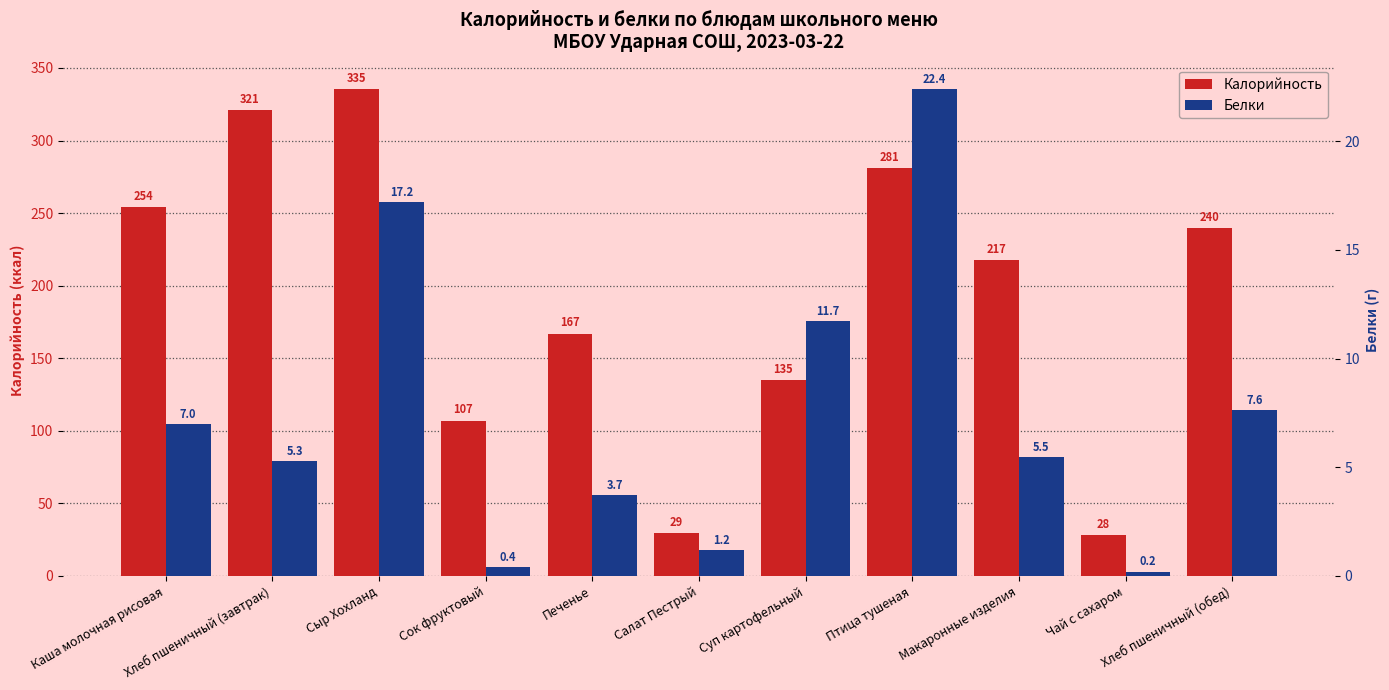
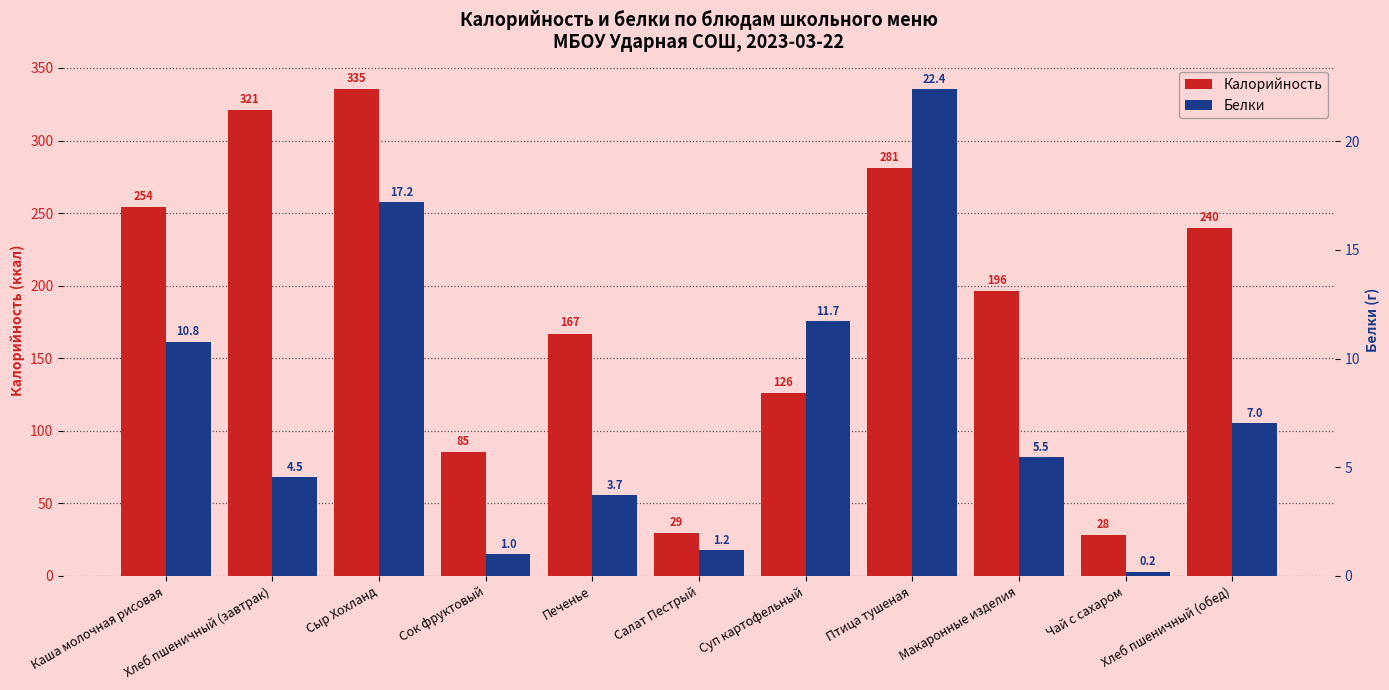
  {
    "Калорийность": {
      "Каша молочная рисовая": 254,
      "Хлеб пшеничный (завтрак)": 321,
      "Сыр Хохланд": 335,
-     "Сок фруктовый": 107,
+     "Сок фруктовый": 85,
      "Печенье": 167,
      "Салат Пестрый": 29,
-     "Суп картофельный": 135,
+     "Суп картофельный": 126,
      "Птица тушеная": 281,
-     "Макаронные изделия": 217,
+     "Макаронные изделия": 196,
      "Чай с сахаром": 28,
      "Хлеб пшеничный (обед)": 240
    },
    "Белки": {
-     "Каша молочная рисовая": 7.0,
-     "Хлеб пшеничный (завтрак)": 5.3,
+     "Каша молочная рисовая": 10.8,
+     "Хлеб пшеничный (завтрак)": 4.5,
      "Сыр Хохланд": 17.2,
-     "Сок фруктовый": 0.4,
+     "Сок фруктовый": 1.0,
      "Печенье": 3.7,
      "Салат Пестрый": 1.2,
      "Суп картофельный": 11.7,
      "Птица тушеная": 22.4,
      "Макаронные изделия": 5.5,
      "Чай с сахаром": 0.2,
-     "Хлеб пшеничный (обед)": 7.6
+     "Хлеб пшеничный (обед)": 7.0
    }
  }
